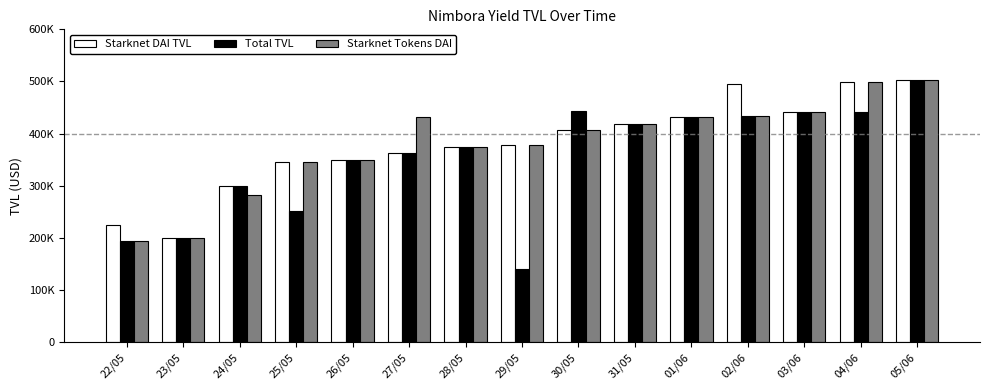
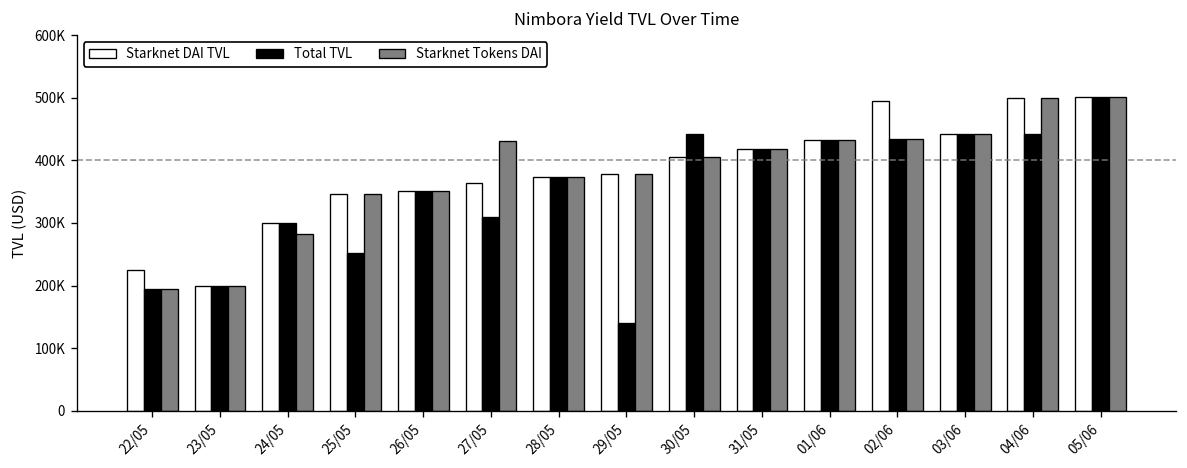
  {
    "Starknet DAI TVL": {
      "22/05": 220000,
      "23/05": 200000,
      "24/05": 300000,
      "25/05": 350000,
      "26/05": 350000,
      "27/05": 360000,
      "28/05": 370000,
      "29/05": 380000,
      "30/05": 410000,
      "31/05": 420000,
      "01/06": 430000,
      "02/06": 500000,
      "03/06": 440000,
      "04/06": 500000,
      "05/06": 500000
    },
    "Total TVL": {
      "22/05": 190000,
      "23/05": 200000,
      "24/05": 300000,
      "25/05": 250000,
      "26/05": 350000,
-     "27/05": 360000,
+     "27/05": 310000,
      "28/05": 370000,
      "29/05": 140000,
      "30/05": 440000,
      "31/05": 420000,
      "01/06": 430000,
      "02/06": 430000,
      "03/06": 440000,
      "04/06": 440000,
      "05/06": 500000
    },
    "Starknet Tokens DAI": {
      "22/05": 190000,
      "23/05": 200000,
      "24/05": 280000,
      "25/05": 350000,
      "26/05": 350000,
      "27/05": 430000,
      "28/05": 370000,
      "29/05": 380000,
      "30/05": 410000,
      "31/05": 420000,
      "01/06": 430000,
      "02/06": 430000,
      "03/06": 440000,
      "04/06": 500000,
      "05/06": 500000
    }
  }
